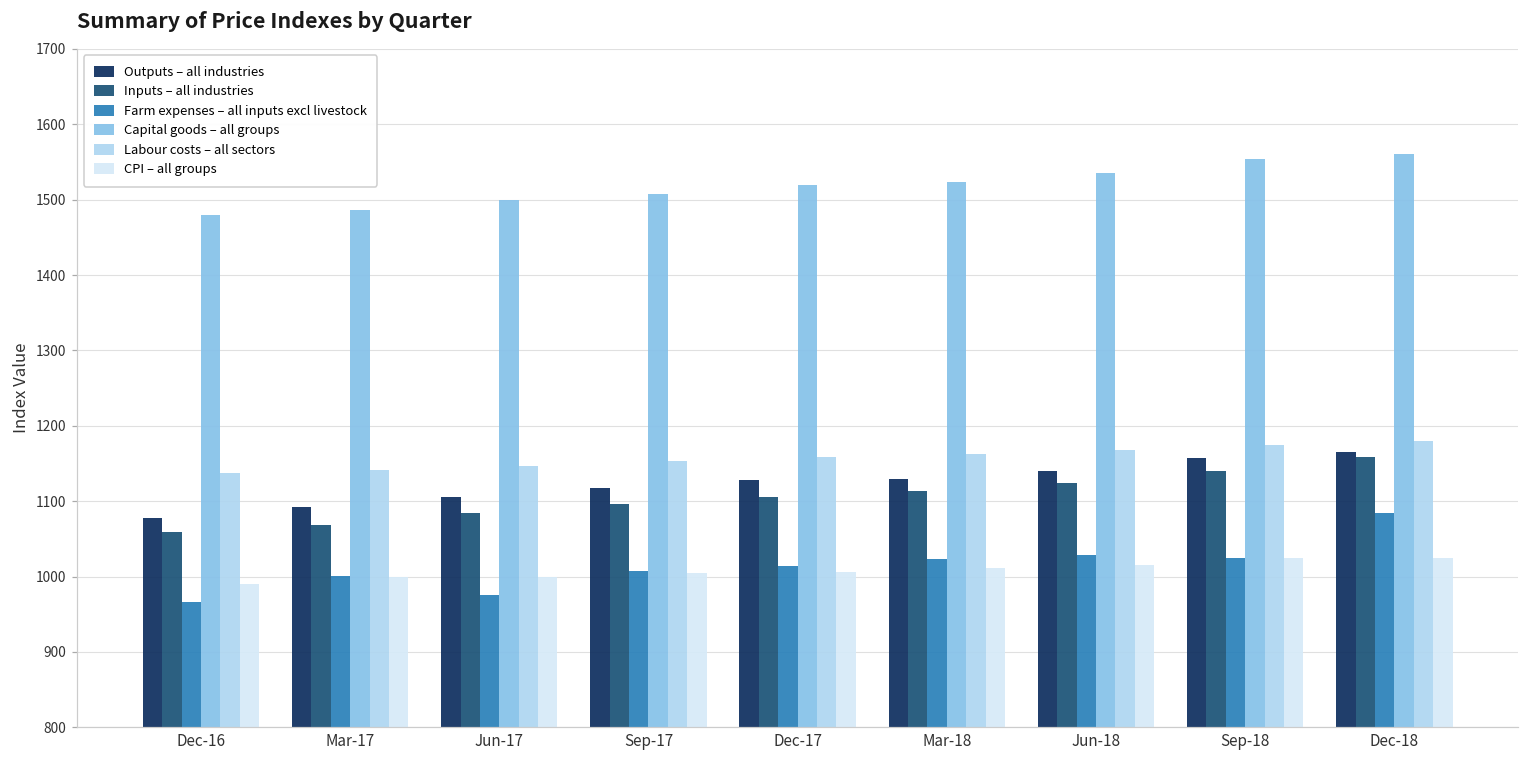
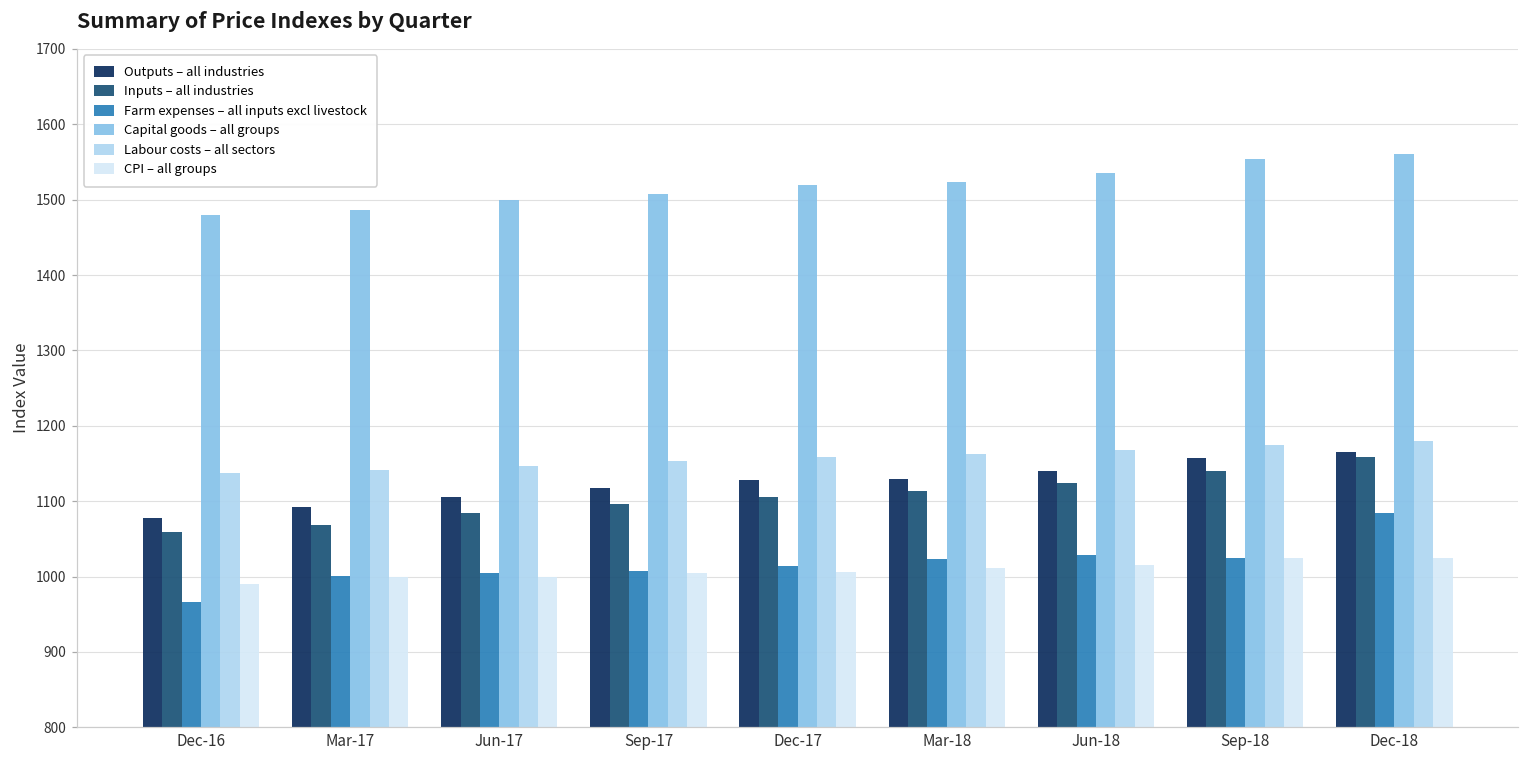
  {
    "Farm expenses – all inputs excl livestock": {
      "Dec-16": 970,
      "Mar-17": 1000,
-     "Jun-17": 980,
+     "Jun-17": 1010,
      "Sep-17": 1010,
      "Dec-17": 1010,
      "Mar-18": 1020,
      "Jun-18": 1030,
      "Sep-18": 1020,
      "Dec-18": 1080
    }
  }
